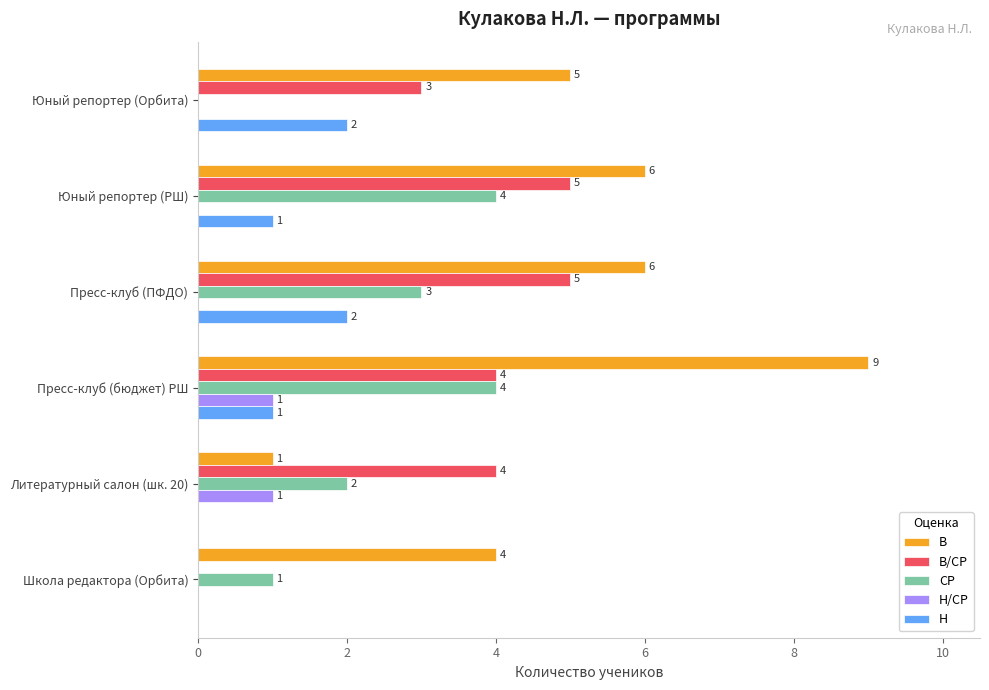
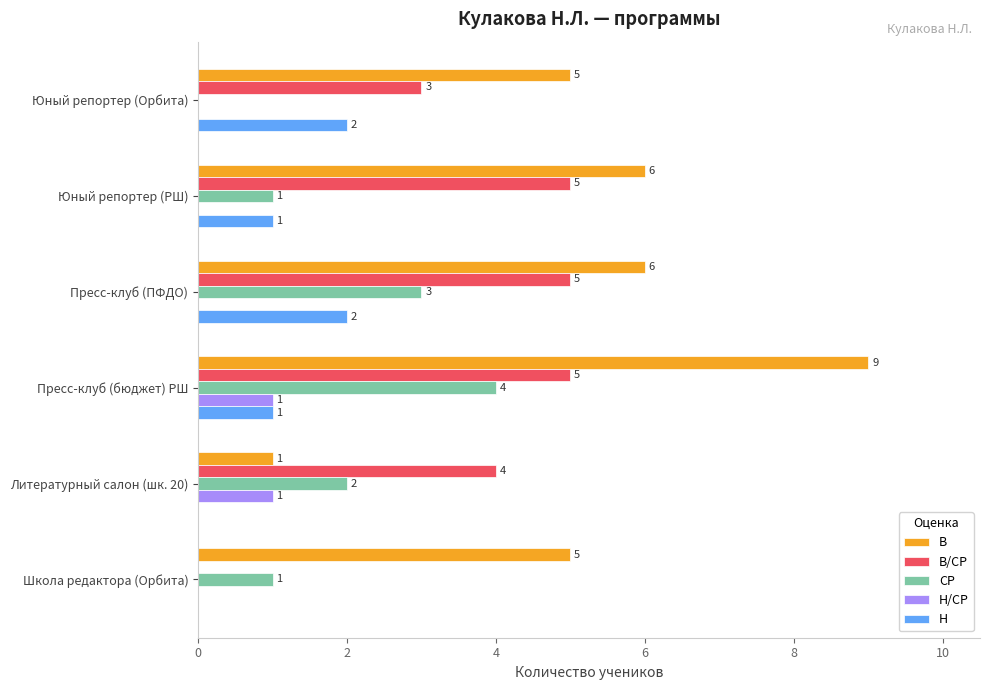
  {
    "В": {
      "Юный репортер (Орбита)": 5,
      "Юный репортер (РШ)": 6,
      "Пресс-клуб (ПФДО)": 6,
      "Пресс-клуб (бюджет) РШ": 9,
      "Литературный салон (шк. 20)": 1,
-     "Школа редактора (Орбита)": 4
+     "Школа редактора (Орбита)": 5
    },
    "В/СР": {
      "Юный репортер (Орбита)": 3,
      "Юный репортер (РШ)": 5,
      "Пресс-клуб (ПФДО)": 5,
-     "Пресс-клуб (бюджет) РШ": 4,
+     "Пресс-клуб (бюджет) РШ": 5,
      "Литературный салон (шк. 20)": 4
    },
    "СР": {
-     "Юный репортер (РШ)": 4,
+     "Юный репортер (РШ)": 1,
      "Пресс-клуб (ПФДО)": 3,
      "Пресс-клуб (бюджет) РШ": 4,
      "Литературный салон (шк. 20)": 2,
      "Школа редактора (Орбита)": 1
    },
    "Н/СР": {
      "Пресс-клуб (бюджет) РШ": 1,
      "Литературный салон (шк. 20)": 1
    },
    "Н": {
      "Юный репортер (Орбита)": 2,
      "Юный репортер (РШ)": 1,
      "Пресс-клуб (ПФДО)": 2,
      "Пресс-клуб (бюджет) РШ": 1
    }
  }
